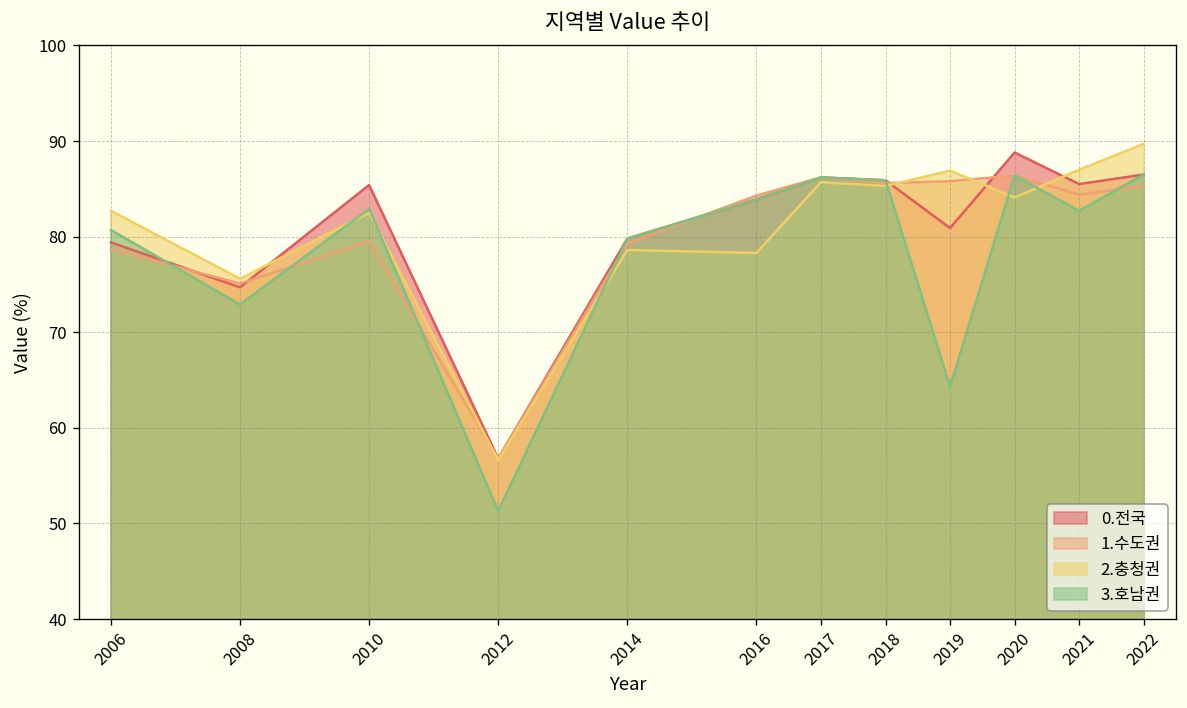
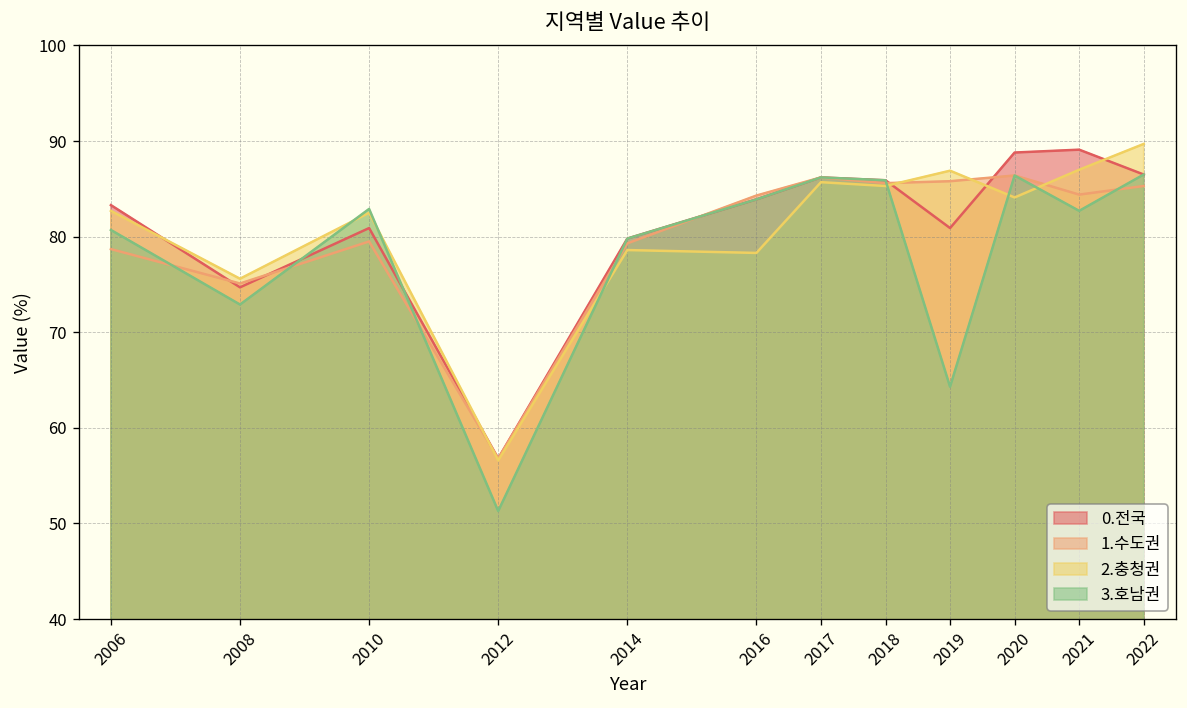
  {
    "0.전국": {
-     "2006": 79,
+     "2006": 83,
      "2008": 75,
-     "2010": 85,
+     "2010": 81,
      "2019": 81,
      "2020": 89,
-     "2021": 86
+     "2021": 89
    },
    "3.호남권": {
      "2006": 81,
      "2008": 73,
      "2010": 83,
      "2012": 51,
      "2019": 64,
      "2021": 83
    }
  }
